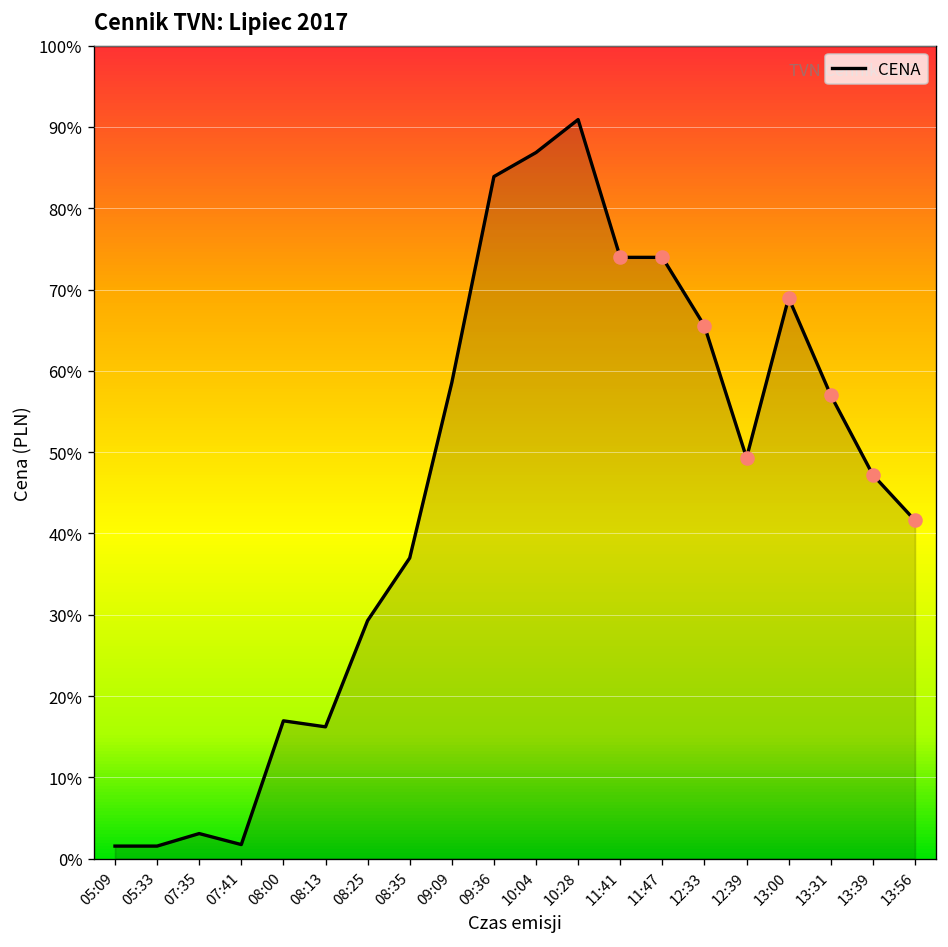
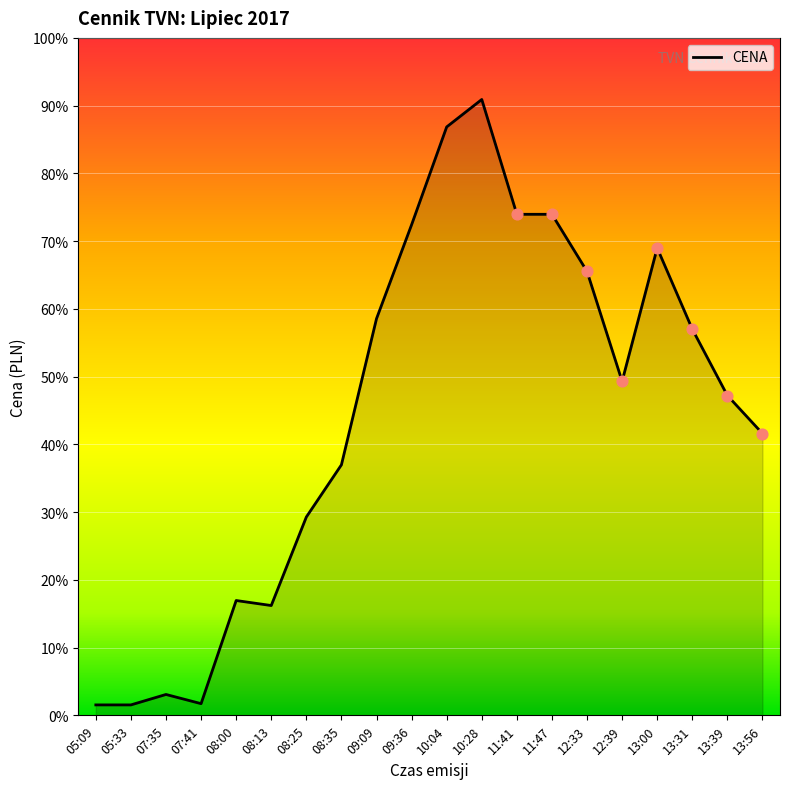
  {
    "CENA": {
      "05:09": "2%",
      "05:33": "2%",
      "07:35": "3%",
      "07:41": "2%",
      "08:00": "17%",
      "08:13": "16%",
      "08:25": "29%",
      "08:35": "37%",
      "09:09": "59%",
-     "09:36": "84%",
+     "09:36": "72%",
      "10:04": "87%",
      "10:28": "91%"
    }
  }
